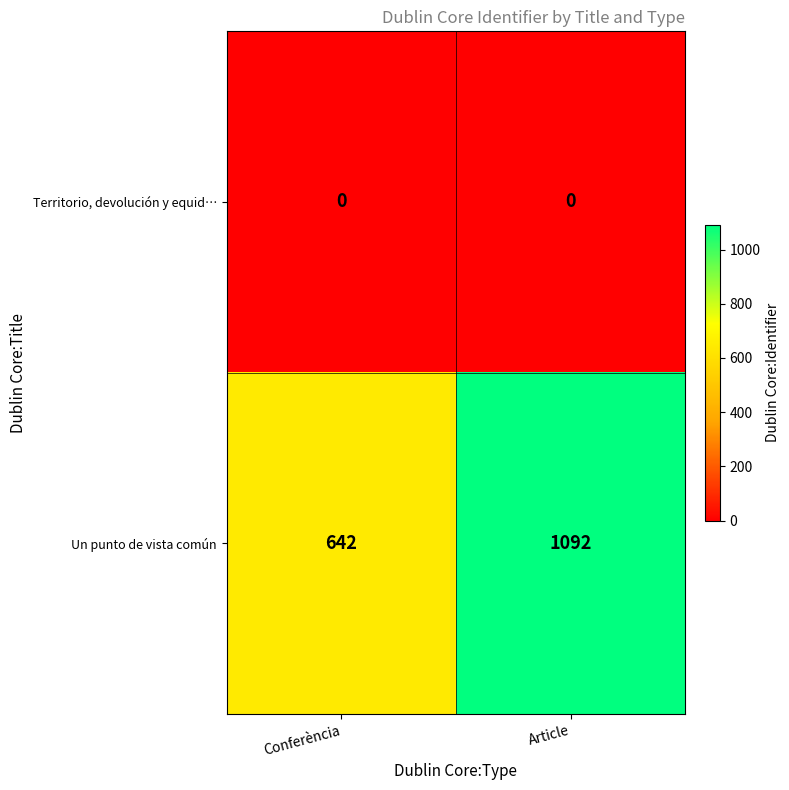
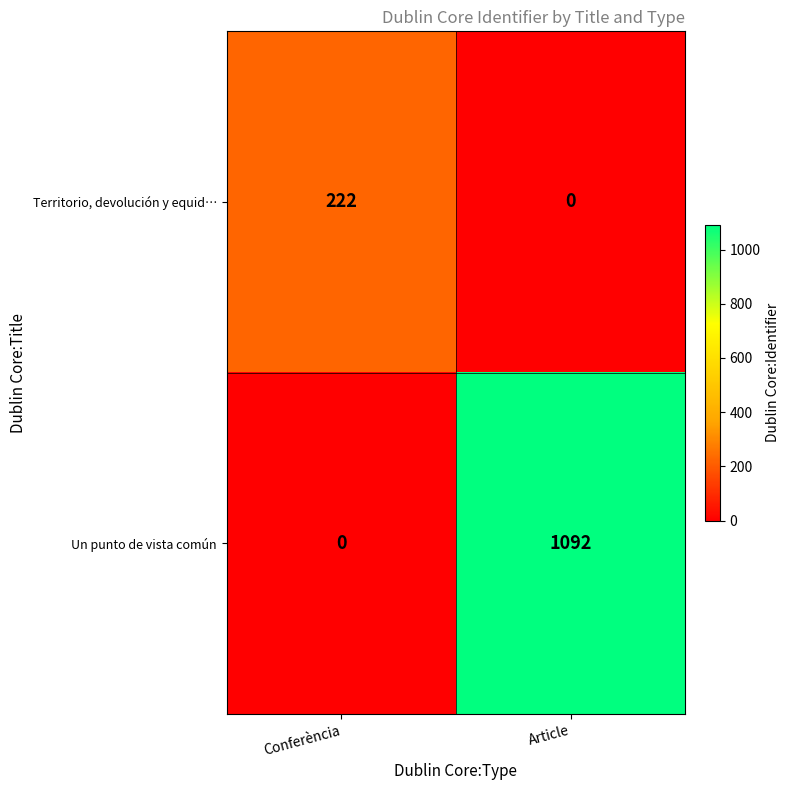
  {
    "Territorio, devolución y equid…": {
-     "Conferència": 0,
+     "Conferència": 222,
      "Article": 0
    },
    "Un punto de vista común": {
-     "Conferència": 642,
+     "Conferència": 0,
      "Article": 1092
    }
  }
